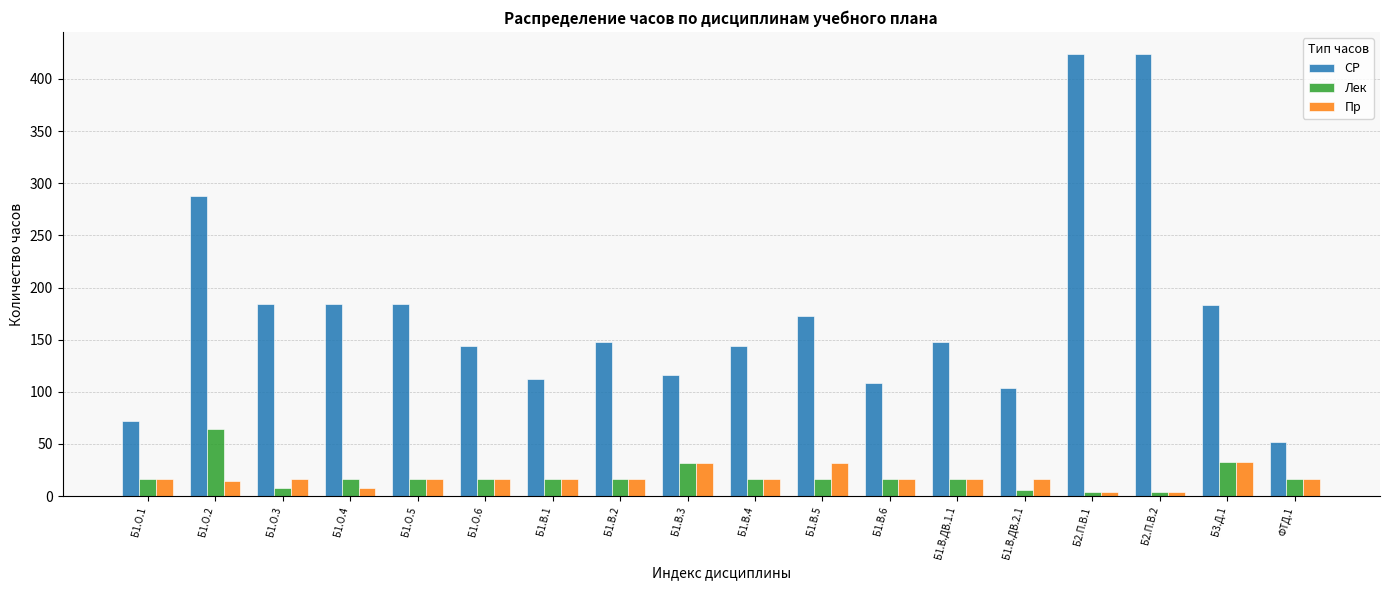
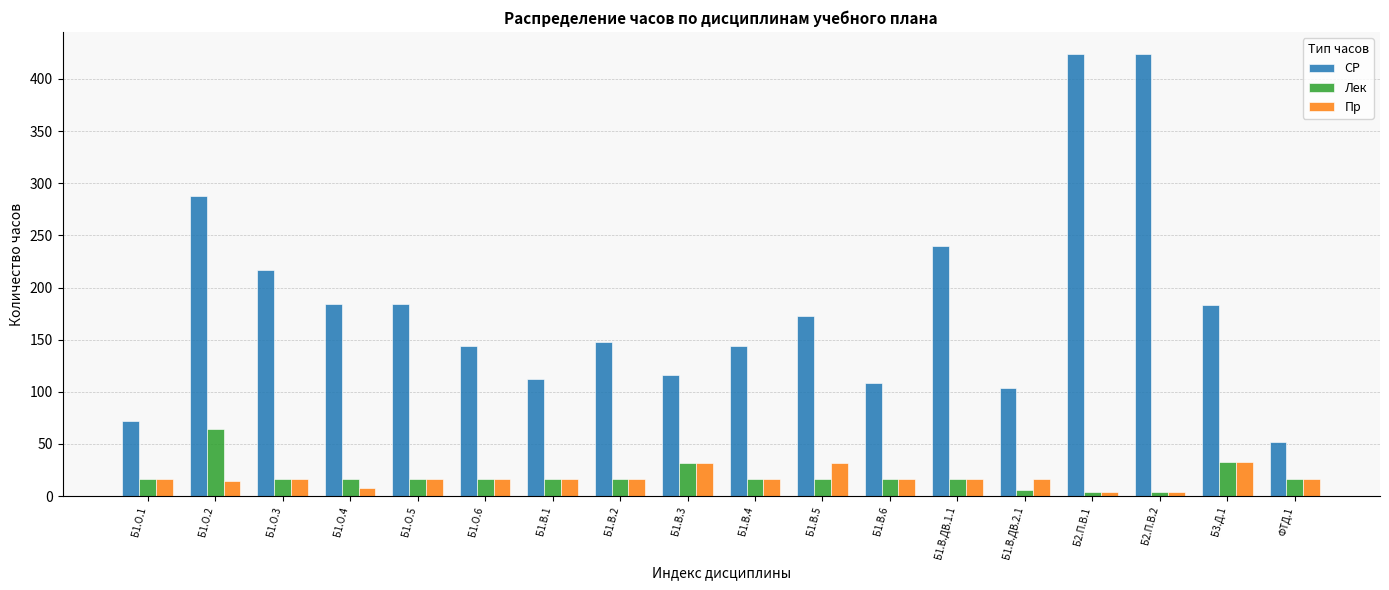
  {
    "СР": {
      "Б1.О.1": 72,
      "Б1.О.2": 288,
-     "Б1.О.3": 184,
+     "Б1.О.3": 217,
      "Б1.О.4": 184,
      "Б1.О.5": 184,
      "Б1.О.6": 144,
      "Б1.В.1": 112,
      "Б1.В.2": 148,
      "Б1.В.3": 116,
      "Б1.В.4": 144,
      "Б1.В.5": 173,
      "Б1.В.6": 108,
-     "Б1.В.ДВ.1.1": 148,
+     "Б1.В.ДВ.1.1": 240,
      "Б1.В.ДВ.2.1": 104,
      "Б2.П.В.1": 424,
      "Б2.П.В.2": 424,
      "Б3.Д.1": 183,
      "ФТД.1": 52
    },
    "Лек": {
      "Б1.О.1": 16,
      "Б1.О.2": 64,
-     "Б1.О.3": 8,
+     "Б1.О.3": 16,
      "Б1.О.4": 16,
      "Б1.О.5": 16,
      "Б1.О.6": 16,
      "Б1.В.1": 16,
      "Б1.В.2": 16,
      "Б1.В.3": 32,
      "Б1.В.4": 16,
      "Б1.В.5": 16,
      "Б1.В.6": 16,
      "Б1.В.ДВ.1.1": 16,
      "Б1.В.ДВ.2.1": 6,
      "Б2.П.В.1": 4,
      "Б2.П.В.2": 4,
      "Б3.Д.1": 33,
      "ФТД.1": 16
    },
    "Пр": {
      "Б1.О.1": 16,
      "Б1.О.2": 14,
      "Б1.О.3": 16,
      "Б1.О.4": 8,
      "Б1.О.5": 16,
      "Б1.О.6": 16,
      "Б1.В.1": 16,
      "Б1.В.2": 16,
      "Б1.В.3": 32,
      "Б1.В.4": 16,
      "Б1.В.5": 32,
      "Б1.В.6": 16,
      "Б1.В.ДВ.1.1": 16,
      "Б1.В.ДВ.2.1": 16,
      "Б2.П.В.1": 4,
      "Б2.П.В.2": 4,
      "Б3.Д.1": 33,
      "ФТД.1": 16
    }
  }
